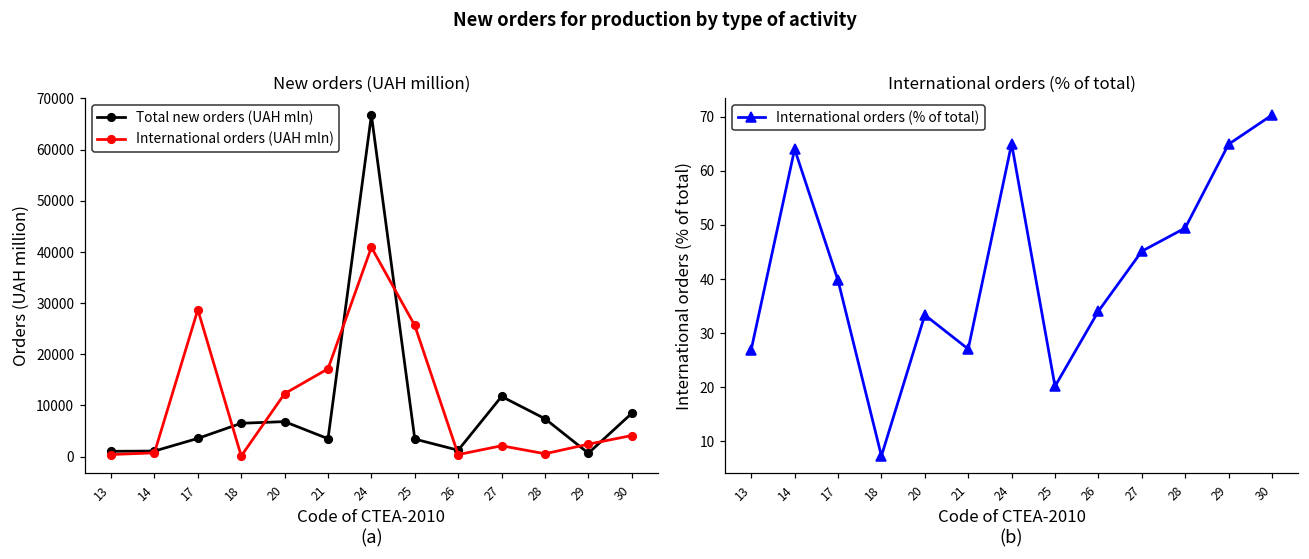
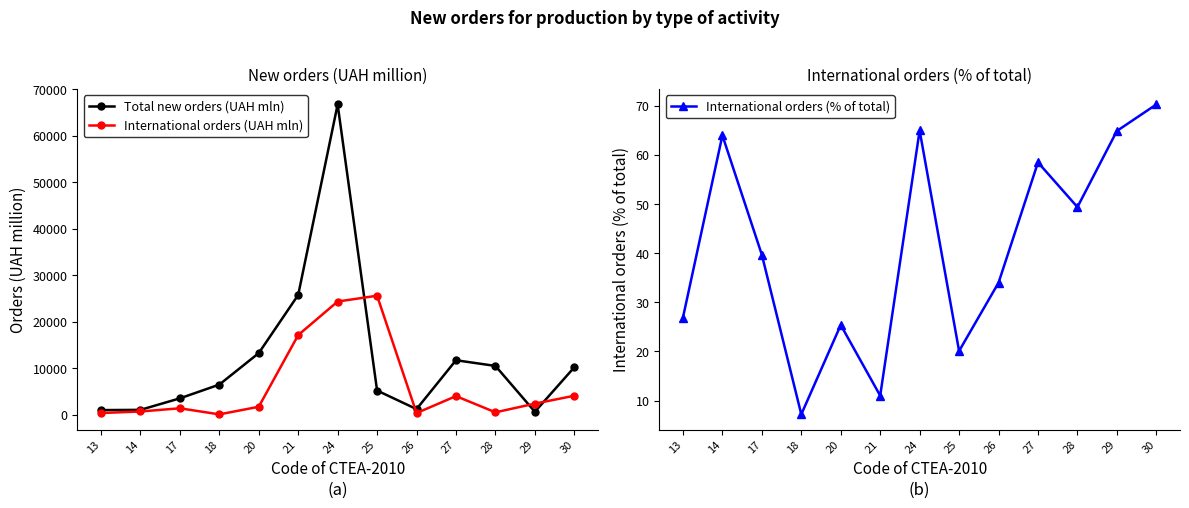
  {
    "New orders (UAH million)": {
      "Total new orders (UAH mln)": {
        "13": 1000,
        "17": 4000,
        "18": 6000,
-       "20": 7000,
-       "21": 3000,
+       "20": 13000,
+       "21": 26000,
        "24": 67000,
-       "25": 3000,
+       "25": 5000,
        "26": 1000,
        "27": 12000,
-       "28": 7000,
+       "28": 11000,
        "29": 1000,
-       "30": 8000
+       "30": 10000
      },
      "International orders (UAH mln)": {
        "13": 0,
-       "17": 29000,
+       "17": 1000,
        "18": 0,
-       "20": 12000,
+       "20": 2000,
        "21": 17000,
-       "24": 41000,
+       "24": 24000,
        "25": 26000,
        "26": 0,
-       "27": 2000,
+       "27": 4000,
        "28": 1000,
        "29": 2000,
        "30": 4000
      }
    },
    "International orders (% of total)": {
      "13": 27,
      "14": 64,
      "17": 40,
      "18": 7,
-     "20": 33,
-     "21": 27,
+     "20": 25,
+     "21": 11,
      "24": 65,
      "25": 20,
      "26": 34,
-     "27": 45,
+     "27": 59,
      "28": 49,
      "29": 65,
      "30": 70
    }
  }
